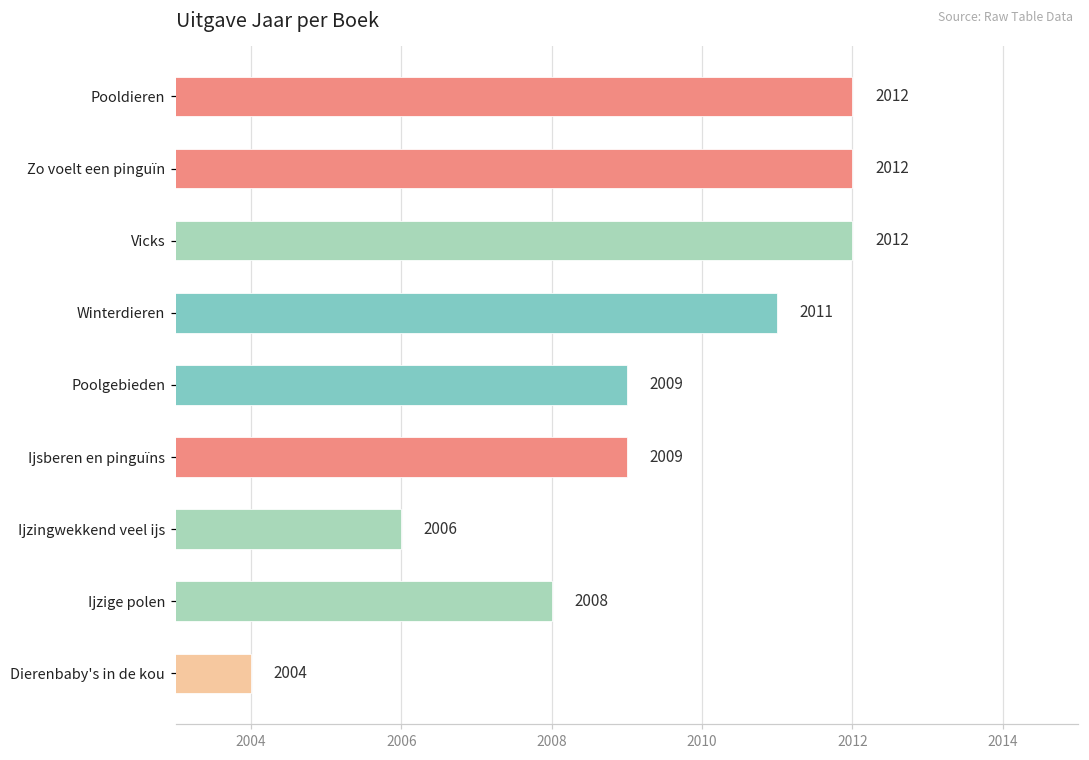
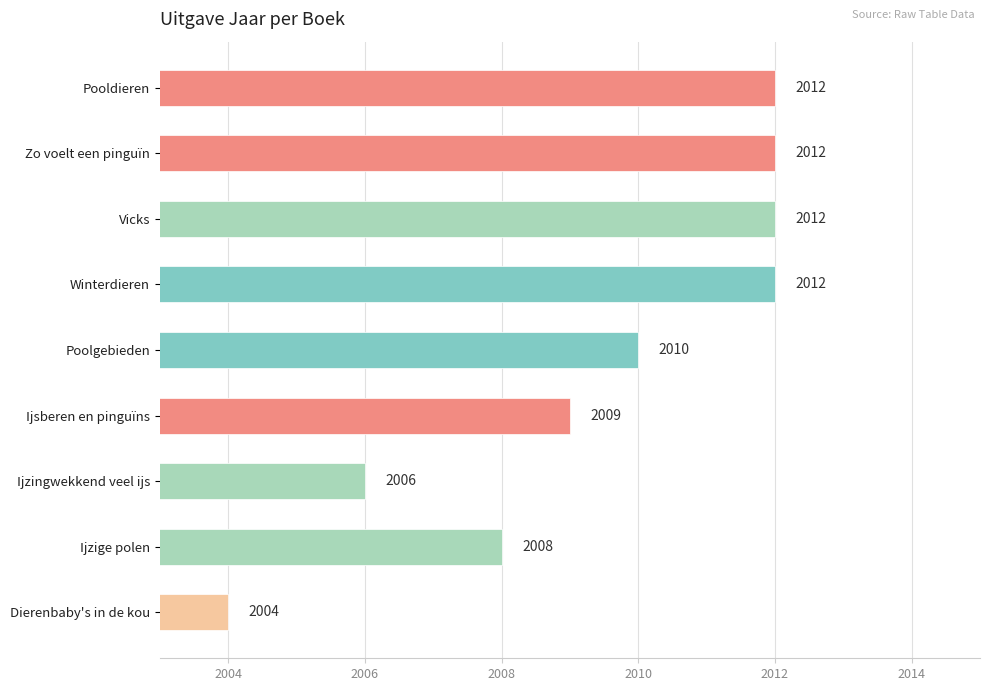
  {
    "Pooldieren": 2012,
    "Zo voelt een pinguïn": 2012,
    "Vicks": 2012,
-   "Winterdieren": 2011,
-   "Poolgebieden": 2009,
+   "Winterdieren": 2012,
+   "Poolgebieden": 2010,
    "Ijsberen en pinguïns": 2009,
    "Ijzingwekkend veel ijs": 2006,
    "Ijzige polen": 2008,
    "Dierenbaby's in de kou": 2004
  }
